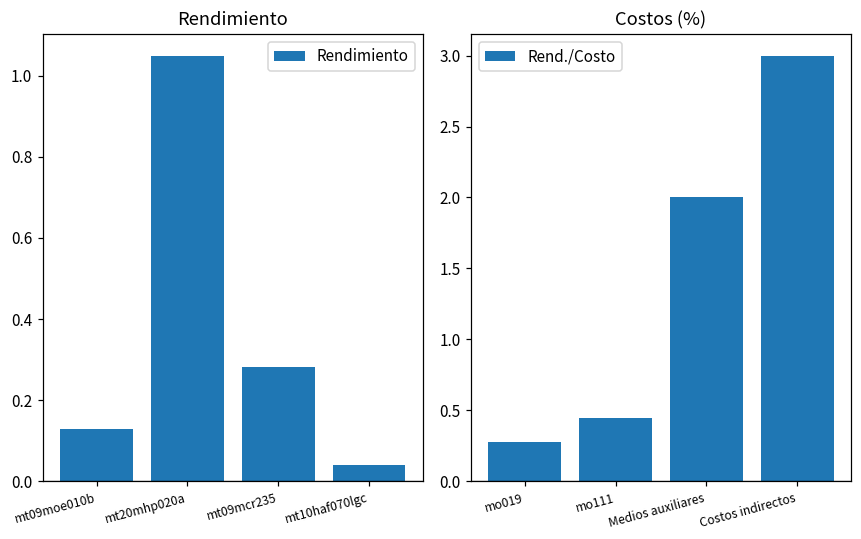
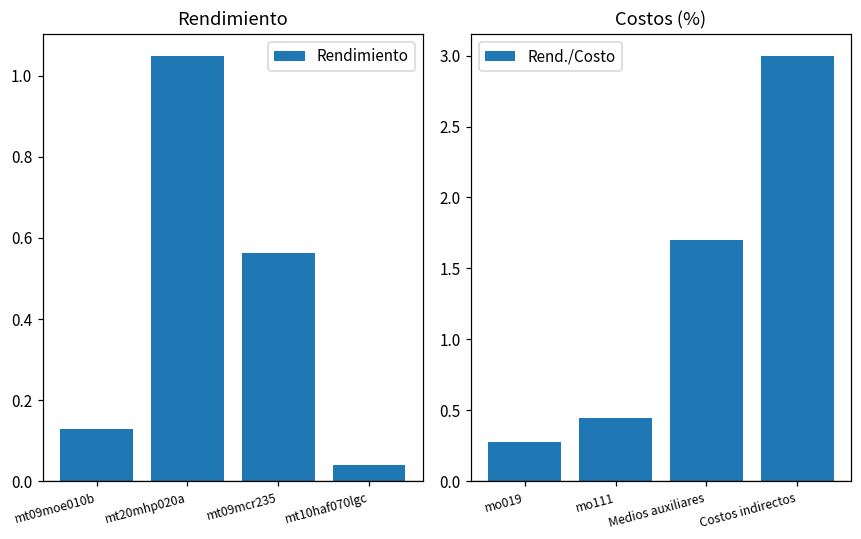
  {
    "Rendimiento": {
      "mt09moe010b": 0.13,
      "mt20mhp020a": 1.05,
-     "mt09mcr235": 0.28,
+     "mt09mcr235": 0.56,
      "mt10haf070lgc": 0.04
    },
    "Costos (%)": {
      "mo019": 0.28,
      "mo111": 0.45,
-     "Medios auxiliares": 2.0,
+     "Medios auxiliares": 1.7,
      "Costos indirectos": 3.0
    }
  }
